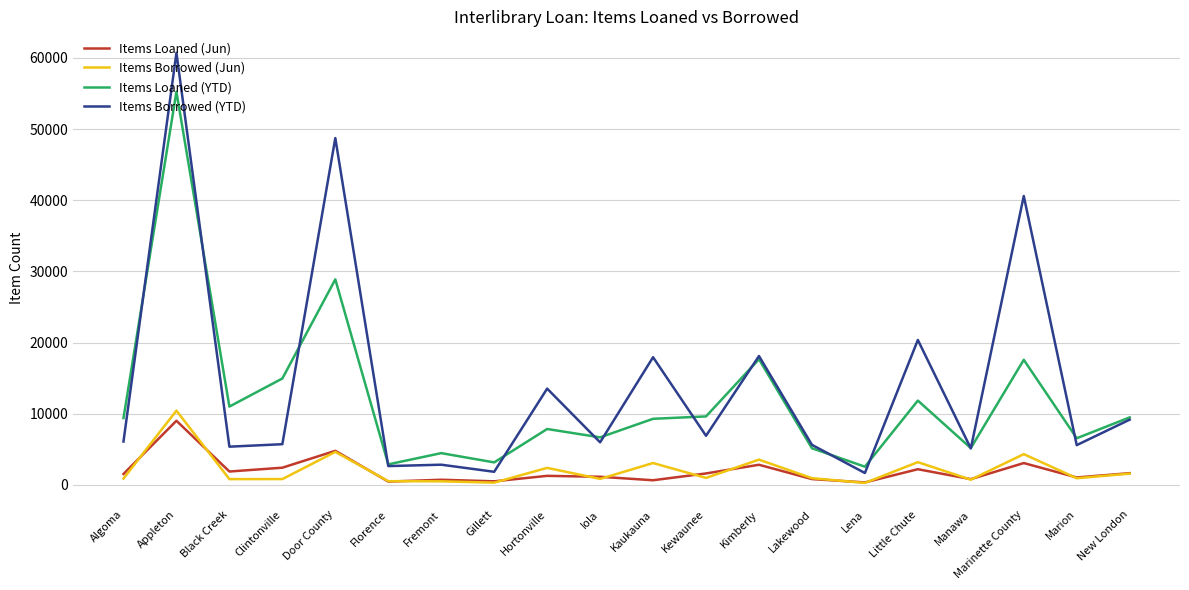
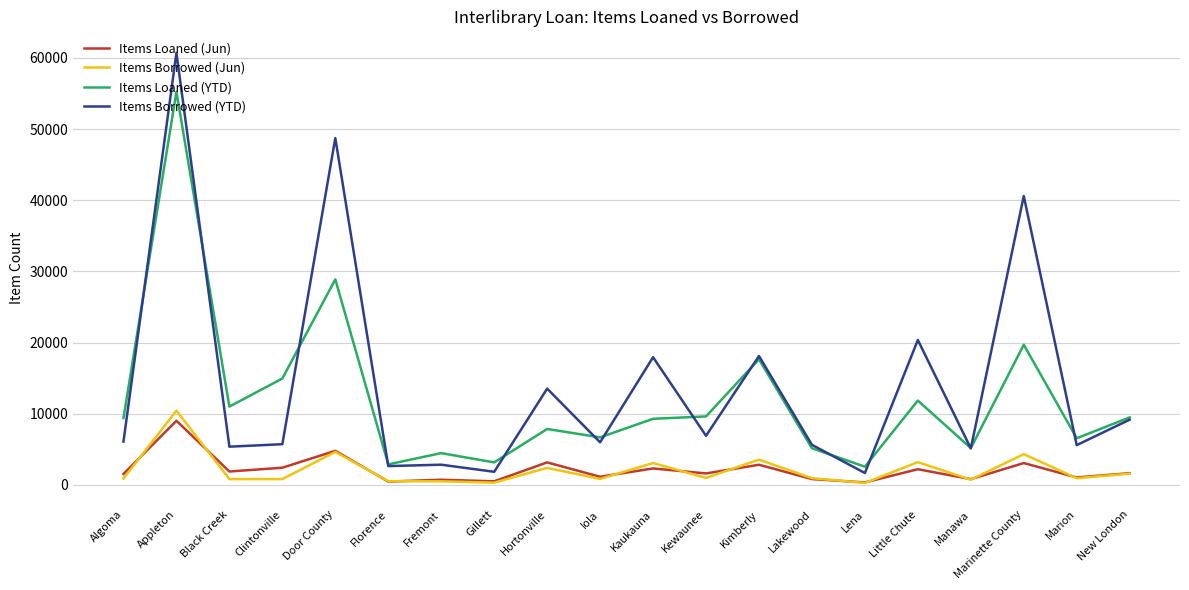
  {
    "Items Loaned (Jun)": {
      "Algoma": 2000,
      "Appleton": 9000,
      "Black Creek": 2000,
      "Clintonville": 2000,
-     "Hortonville": 1000,
-     "Kaukauna": 1000,
+     "Hortonville": 3000,
+     "Kaukauna": 2000,
      "Kewaunee": 2000,
      "Kimberly": 3000,
      "Little Chute": 2000,
      "Marinette County": 3000
    },
    "Items Borrowed (Jun)": {
      "Algoma": 1000,
      "Appleton": 10000,
      "Black Creek": 1000,
      "Clintonville": 1000,
      "Hortonville": 2000,
      "Kaukauna": 3000,
      "Kewaunee": 1000,
      "Kimberly": 4000,
      "Little Chute": 3000,
      "Marinette County": 4000
    },
    "Items Loaned (YTD)": {
      "Algoma": 9000,
      "Appleton": 55000,
      "Black Creek": 11000,
      "Clintonville": 15000,
      "Door County": 29000,
      "Fremont": 4000,
      "Gillett": 3000,
      "Hortonville": 8000,
      "Iola": 7000,
      "Kaukauna": 9000,
      "Kewaunee": 10000,
      "Kimberly": 18000,
      "Lakewood": 5000,
      "Lena": 3000,
      "Little Chute": 12000,
-     "Marinette County": 18000,
+     "Marinette County": 20000,
      "Marion": 7000
    },
    "Items Borrowed (YTD)": {
      "Algoma": 6000,
      "Appleton": 61000,
      "Black Creek": 5000,
      "Clintonville": 6000,
      "Door County": 49000,
      "Fremont": 3000,
      "Gillett": 2000,
      "Hortonville": 14000,
      "Iola": 6000,
      "Kaukauna": 18000,
      "Kewaunee": 7000,
      "Kimberly": 18000,
      "Lakewood": 6000,
      "Lena": 2000,
      "Little Chute": 20000,
      "Marinette County": 41000,
      "Marion": 6000
    }
  }
